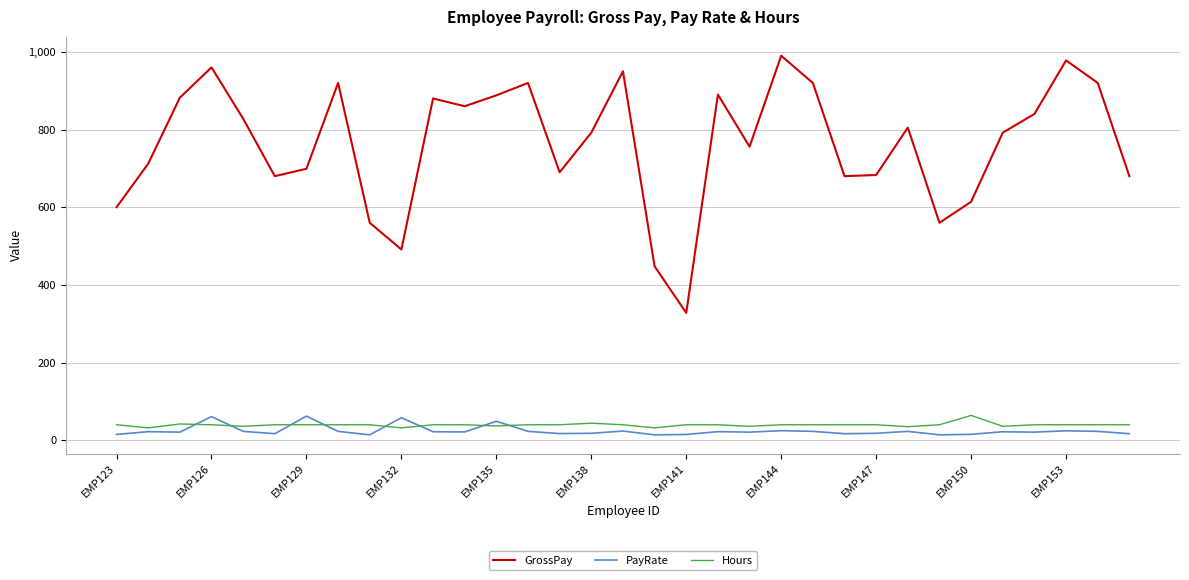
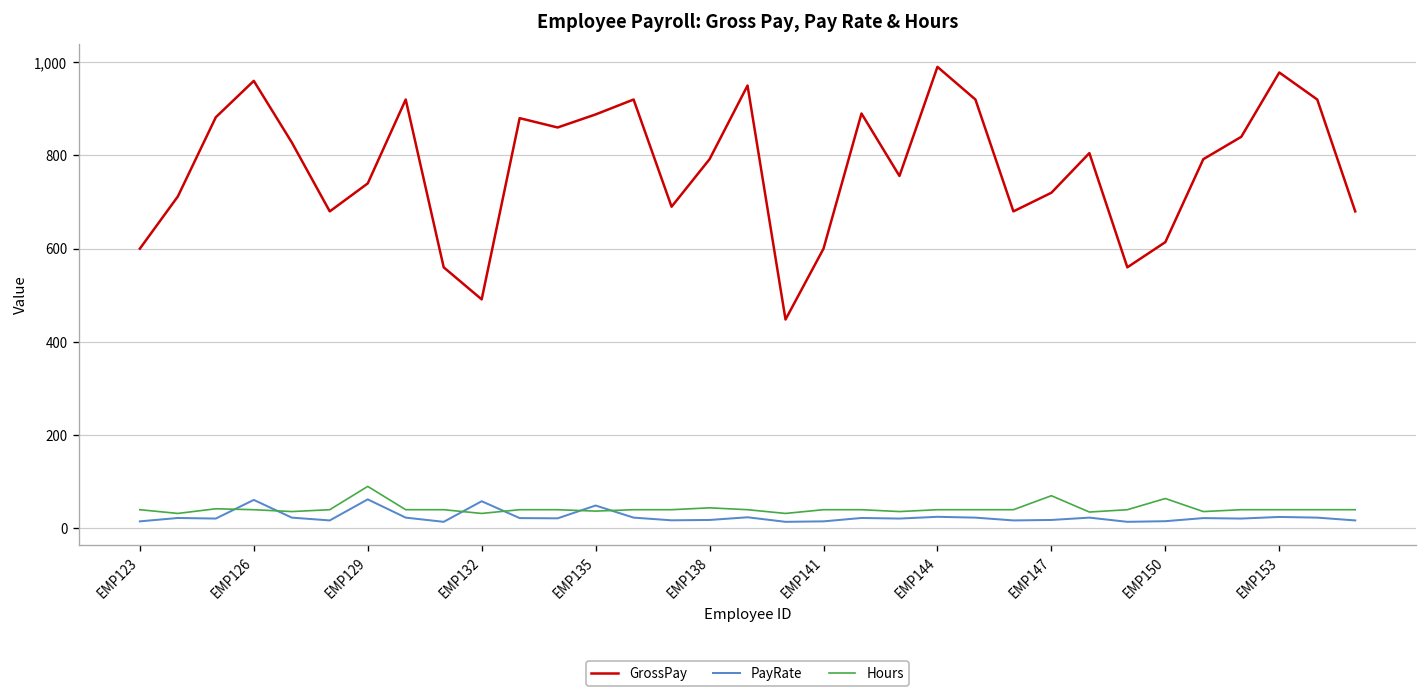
  {
    "GrossPay": {
      "EMP123": 600,
      "EMP126": 960,
-     "EMP129": 700,
+     "EMP129": 740,
      "EMP132": 490,
      "EMP135": 890,
      "EMP138": 790,
-     "EMP141": 330,
+     "EMP141": 600,
      "EMP144": 990,
-     "EMP147": 680,
+     "EMP147": 720,
      "EMP150": 610,
      "EMP153": 980
    },
    "PayRate": {
      "EMP123": 20,
      "EMP126": 60,
      "EMP129": 60,
      "EMP132": 60,
      "EMP135": 50,
      "EMP138": 20,
      "EMP141": 20,
      "EMP144": 20,
      "EMP147": 20,
      "EMP150": 20,
      "EMP153": 20
    },
    "Hours": {
      "EMP123": 40,
      "EMP126": 40,
-     "EMP129": 40,
+     "EMP129": 90,
      "EMP132": 30,
      "EMP135": 40,
      "EMP138": 40,
      "EMP141": 40,
      "EMP144": 40,
-     "EMP147": 40,
+     "EMP147": 70,
      "EMP150": 60,
      "EMP153": 40
    }
  }
